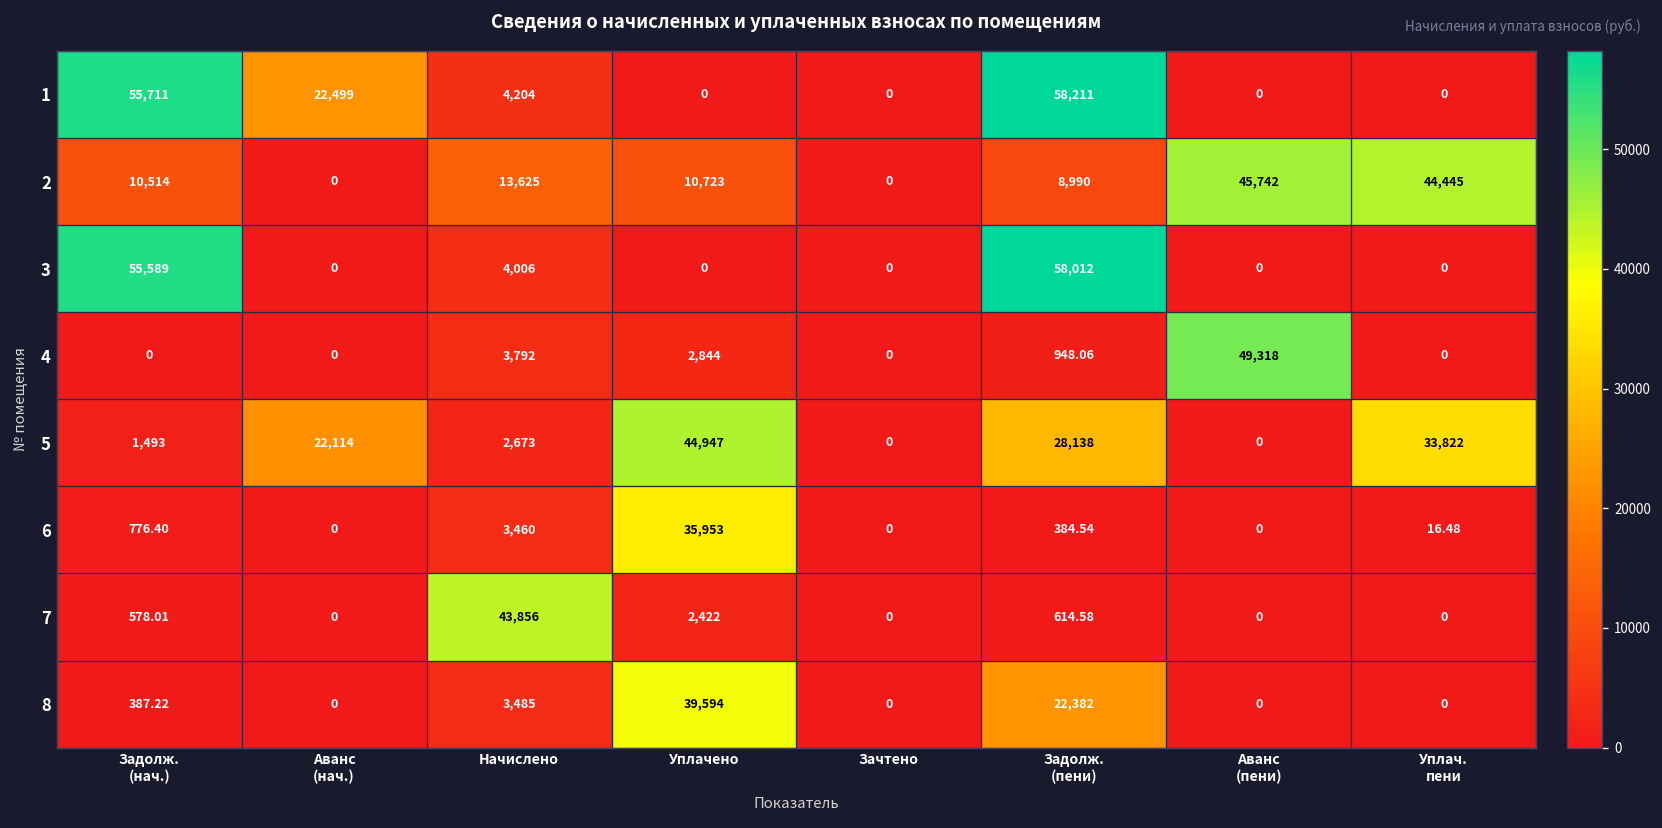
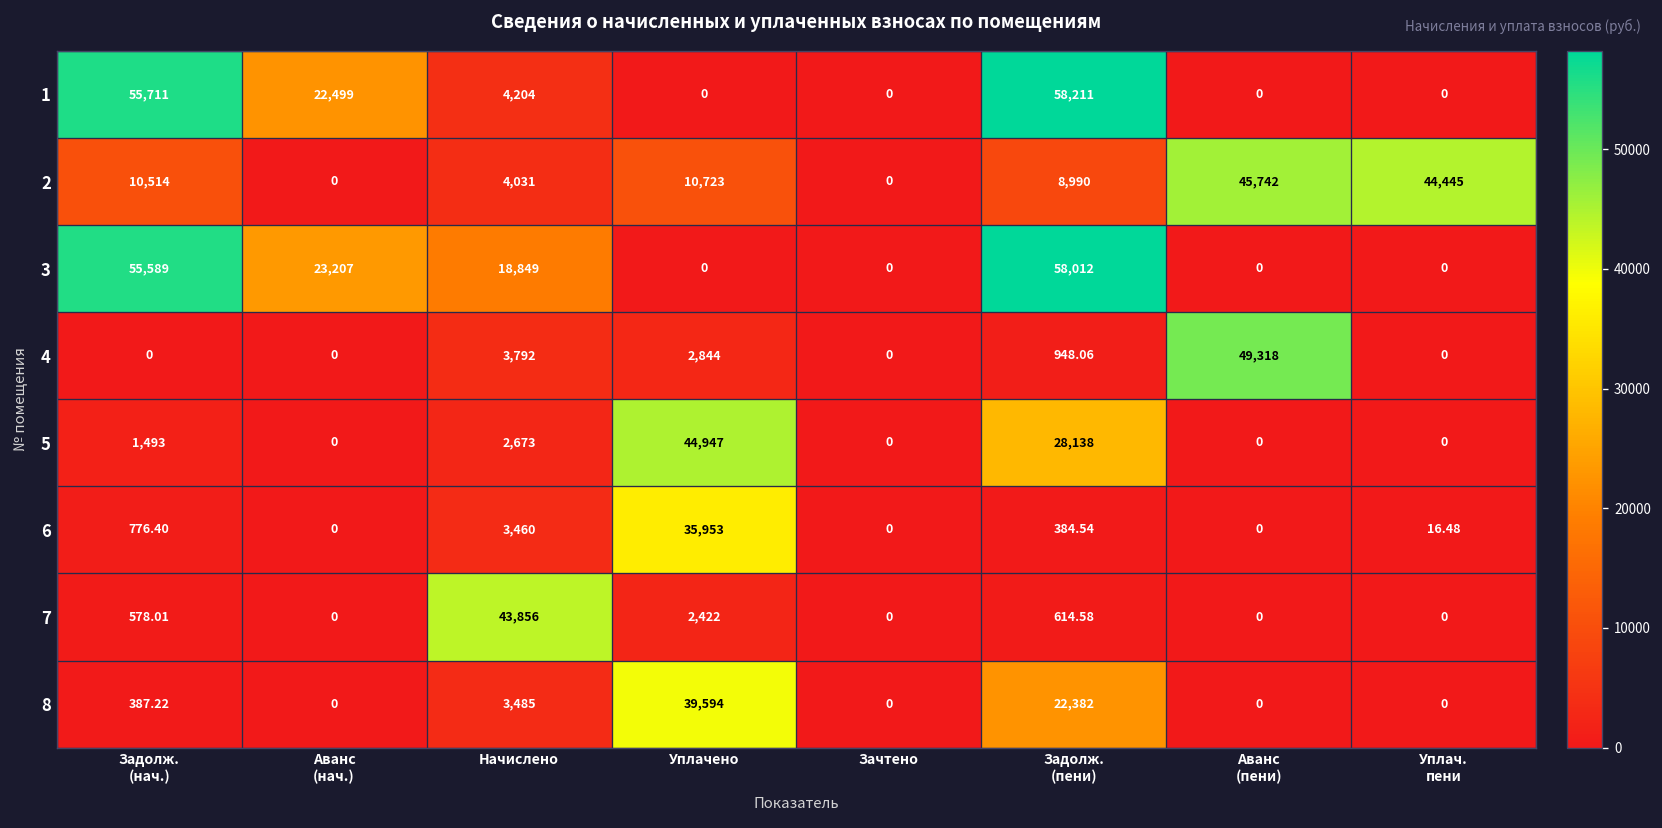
  {
    "1": {
      "Задолж. (нач.)": "55,711",
      "Аванс (нач.)": "22,499",
      "Начислено": "4,204",
      "Уплачено": "0",
      "Зачтено": "0",
      "Задолж. (пени)": "58,211",
      "Аванс (пени)": "0",
      "Уплач. пени": "0"
    },
    "2": {
      "Задолж. (нач.)": "10,514",
      "Аванс (нач.)": "0",
-     "Начислено": "13,625",
+     "Начислено": "4,031",
      "Уплачено": "10,723",
      "Зачтено": "0",
      "Задолж. (пени)": "8,990",
      "Аванс (пени)": "45,742",
      "Уплач. пени": "44,445"
    },
    "3": {
      "Задолж. (нач.)": "55,589",
-     "Аванс (нач.)": "0",
-     "Начислено": "4,006",
+     "Аванс (нач.)": "23,207",
+     "Начислено": "18,849",
      "Уплачено": "0",
      "Зачтено": "0",
      "Задолж. (пени)": "58,012",
      "Аванс (пени)": "0",
      "Уплач. пени": "0"
    },
    "4": {
      "Задолж. (нач.)": "0",
      "Аванс (нач.)": "0",
      "Начислено": "3,792",
      "Уплачено": "2,844",
      "Зачтено": "0",
      "Задолж. (пени)": "948.06",
      "Аванс (пени)": "49,318",
      "Уплач. пени": "0"
    },
    "5": {
      "Задолж. (нач.)": "1,493",
-     "Аванс (нач.)": "22,114",
+     "Аванс (нач.)": "0",
      "Начислено": "2,673",
      "Уплачено": "44,947",
      "Зачтено": "0",
      "Задолж. (пени)": "28,138",
      "Аванс (пени)": "0",
-     "Уплач. пени": "33,822"
+     "Уплач. пени": "0"
    },
    "6": {
      "Задолж. (нач.)": "776.40",
      "Аванс (нач.)": "0",
      "Начислено": "3,460",
      "Уплачено": "35,953",
      "Зачтено": "0",
      "Задолж. (пени)": "384.54",
      "Аванс (пени)": "0",
      "Уплач. пени": "16.48"
    },
    "7": {
      "Задолж. (нач.)": "578.01",
      "Аванс (нач.)": "0",
      "Начислено": "43,856",
      "Уплачено": "2,422",
      "Зачтено": "0",
      "Задолж. (пени)": "614.58",
      "Аванс (пени)": "0",
      "Уплач. пени": "0"
    },
    "8": {
      "Задолж. (нач.)": "387.22",
      "Аванс (нач.)": "0",
      "Начислено": "3,485",
      "Уплачено": "39,594",
      "Зачтено": "0",
      "Задолж. (пени)": "22,382",
      "Аванс (пени)": "0",
      "Уплач. пени": "0"
    }
  }
